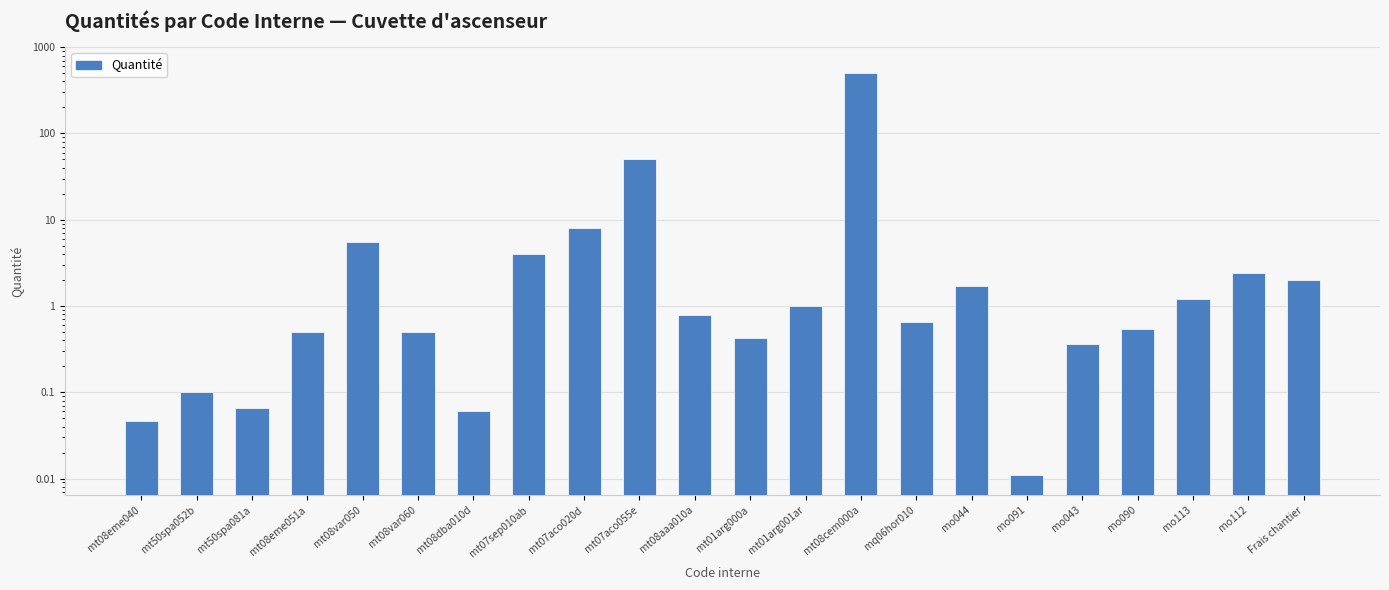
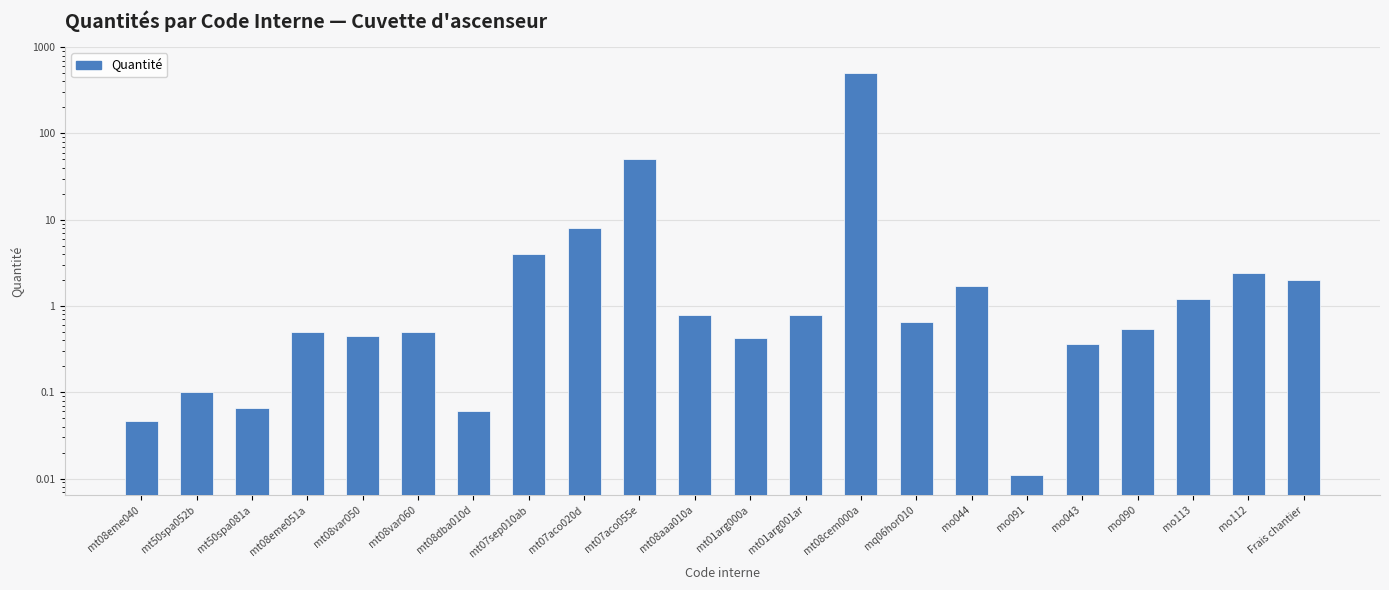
  {
    "mt08eme040": 0.05,
    "mt50spa052b": 0.1,
    "mt50spa081a": 0.07,
    "mt08eme051a": 0.5,
-   "mt08var050": 5,
+   "mt08var050": 0.5,
    "mt08var060": 0.5,
    "mt08dba010d": 0.06,
    "mt07sep010ab": 4,
    "mt07aco020d": 8,
    "mt07aco055e": 50,
    "mt08aaa010a": 0.8,
    "mt01arg000a": 0.4,
-   "mt01arg001ar": 1.0,
+   "mt01arg001ar": 0.8,
    "mt08cem000a": 500,
    "mq06hor010": 0.7,
    "mo044": 1.7,
    "mo091": 0.011,
    "mo043": 0.36,
    "mo090": 0.5,
    "mo113": 1.2,
    "mo112": 2.4,
    "Frais chantier": 2.0
  }
